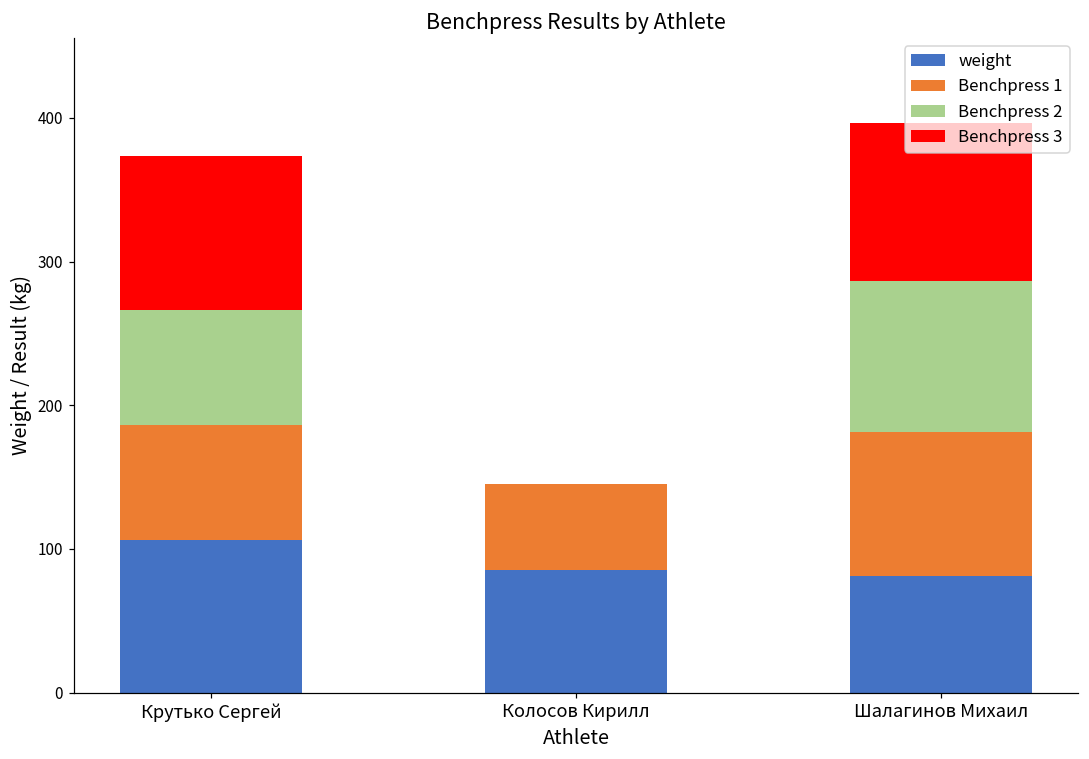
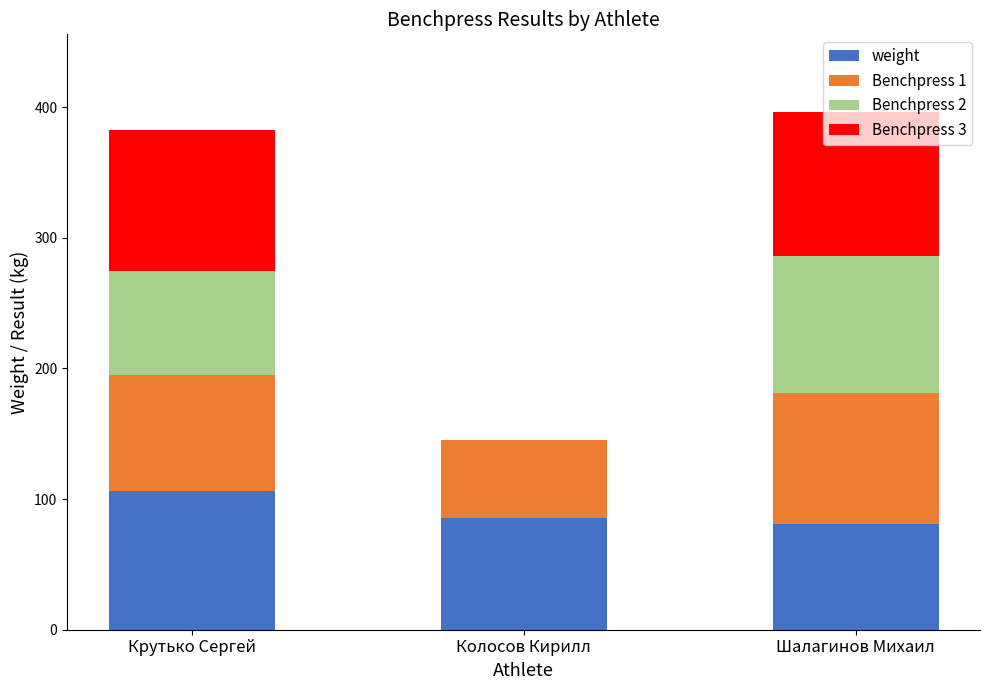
  {
    "weight": {
      "Крутько Сергей": 106,
      "Колосов Кирилл": 85,
      "Шалагинов Михаил": 81
    },
    "Benchpress 1": {
-     "Крутько Сергей": 80,
+     "Крутько Сергей": 89,
      "Колосов Кирилл": 60,
      "Шалагинов Михаил": 100
    },
    "Benchpress 2": {
      "Крутько Сергей": 80,
      "Колосов Кирилл": 0,
      "Шалагинов Михаил": 105
    },
    "Benchpress 3": {
      "Крутько Сергей": 108,
      "Колосов Кирилл": 0
    }
  }
